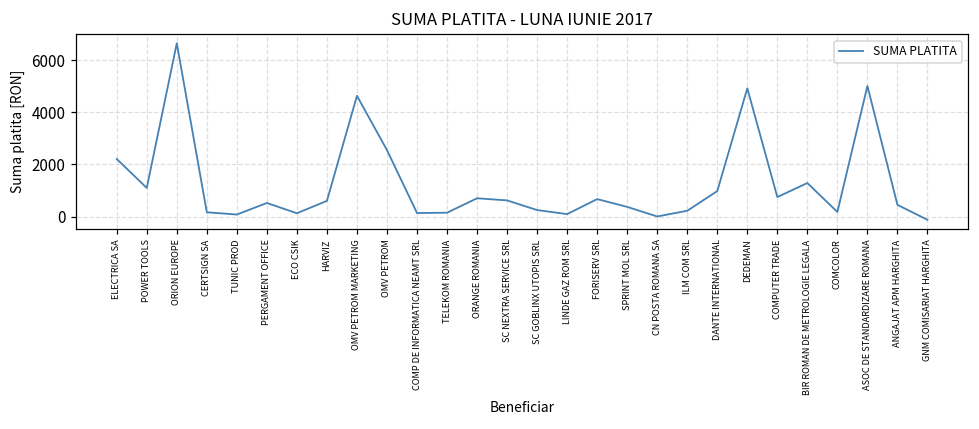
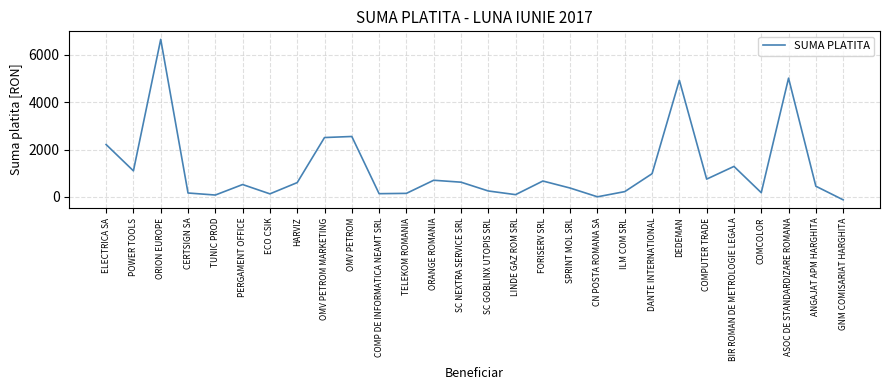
  {
    "ELECTRICA SA": 2200,
    "POWER TOOLS": 1100,
    "ORION EUROPE": 6600,
    "CERTSIGN SA": 200,
    "TUNIC PROD": 100,
    "PERGAMENT OFFICE": 500,
    "ECO CSIK": 100,
    "HARVIZ": 600,
-   "OMV PETROM MARKETING": 4600,
+   "OMV PETROM MARKETING": 2500,
    "OMV PETROM": 2500,
    "COMP DE INFORMATICA NEAMT SRL": 100,
    "TELEKOM ROMANIA": 100,
    "ORANGE ROMANIA": 700,
    "SC NEXTRA SERVICE SRL": 600,
    "SC GOBLINX UTOPIS SRL": 300,
    "LINDE GAZ ROM SRL": 100,
    "FORISERV SRL": 700,
    "SPRINT MOL SRL": 400,
    "CN POSTA ROMANA SA": 0,
    "ILM COM SRL": 200,
    "DANTE INTERNATIONAL": 1000,
    "DEDEMAN": 4900,
    "COMPUTER TRADE": 800,
    "BIR ROMAN DE METROLOGIE LEGALA": 1300,
    "COMCOLOR": 200,
    "ASOC DE STANDARDIZARE ROMANA": 5000,
    "ANGAJAT APM HARGHITA": 500,
    "GNM COMISARIAT HARGHITA": -100
  }
